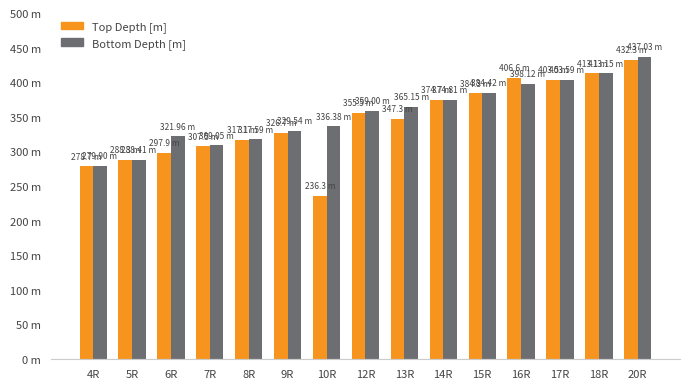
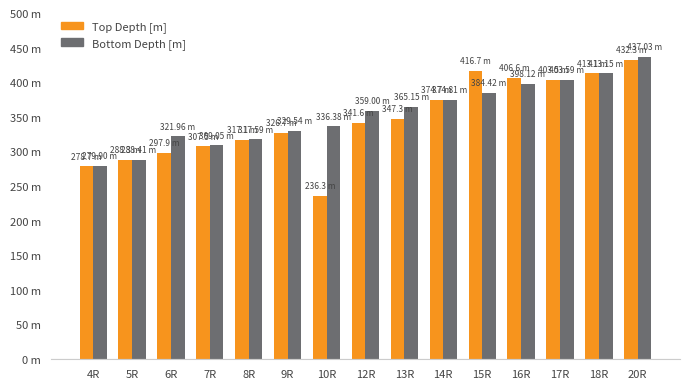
  {
    "Top Depth [m]": {
      "6R": 297.9,
      "10R": 236.3,
-     "12R": 355.5,
+     "12R": 341.6,
      "13R": 347.3,
-     "15R": 384.3
+     "15R": 416.7
    },
    "Bottom Depth [m]": {
      "6R": 321.96,
      "10R": 336.38,
      "12R": 359.00,
      "13R": 365.15,
      "15R": 384.42
    }
  }
